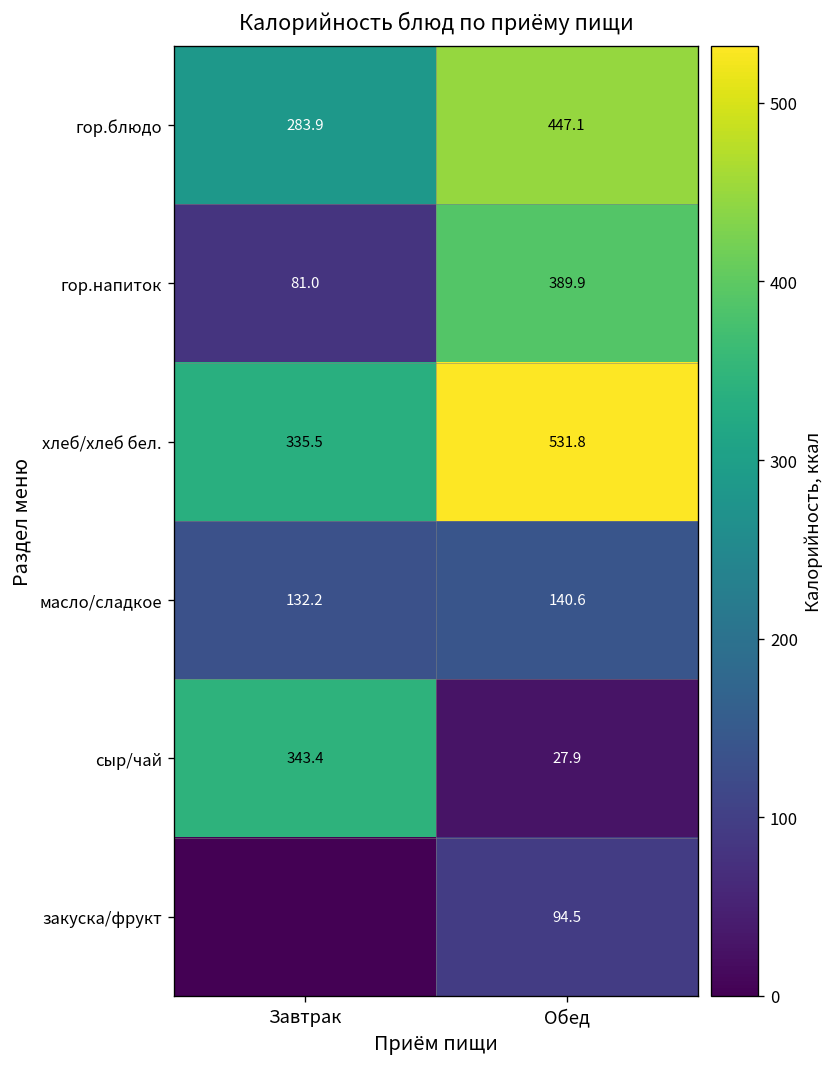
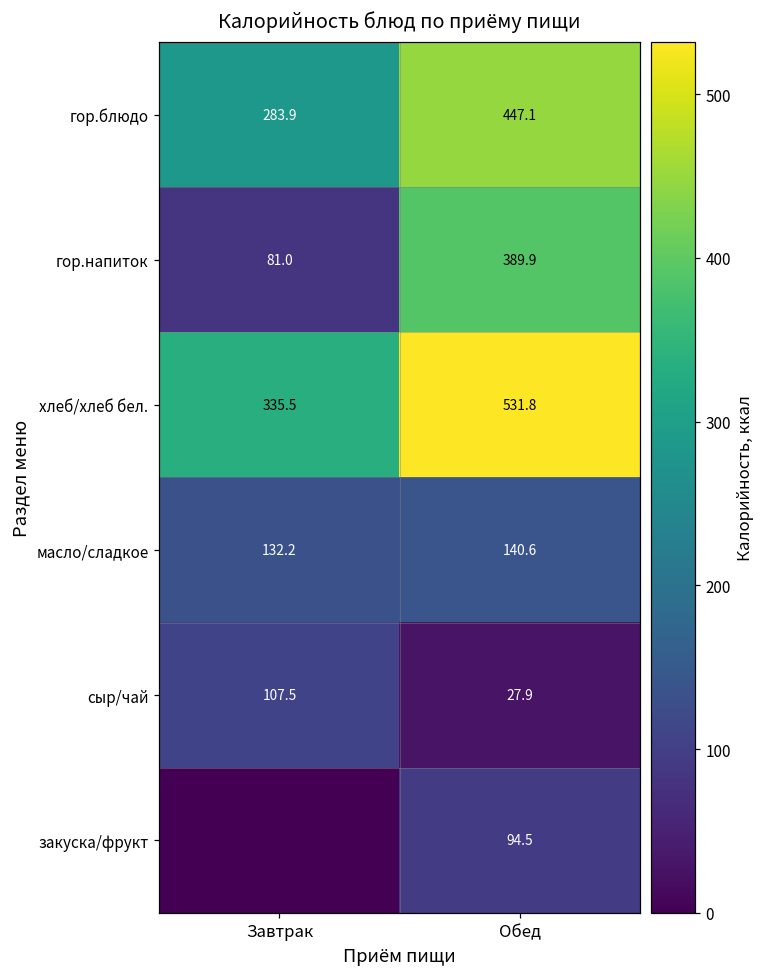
  {
    "гор.блюдо": {
      "Завтрак": 283.9,
      "Обед": 447.1
    },
    "гор.напиток": {
      "Завтрак": 81.0,
      "Обед": 389.9
    },
    "хлеб/хлеб бел.": {
      "Завтрак": 335.5,
      "Обед": 531.8
    },
    "масло/сладкое": {
      "Завтрак": 132.2,
      "Обед": 140.6
    },
    "сыр/чай": {
-     "Завтрак": 343.4,
+     "Завтрак": 107.5,
      "Обед": 27.9
    },
    "закуска/фрукт": {
      "Обед": 94.5
    }
  }
